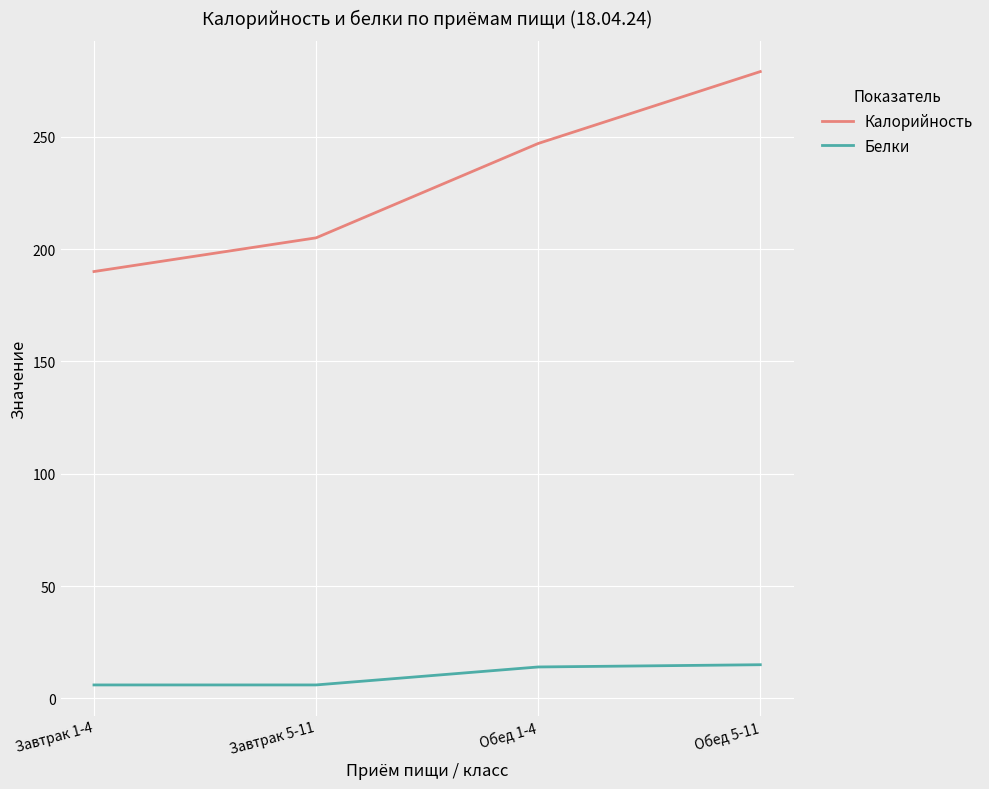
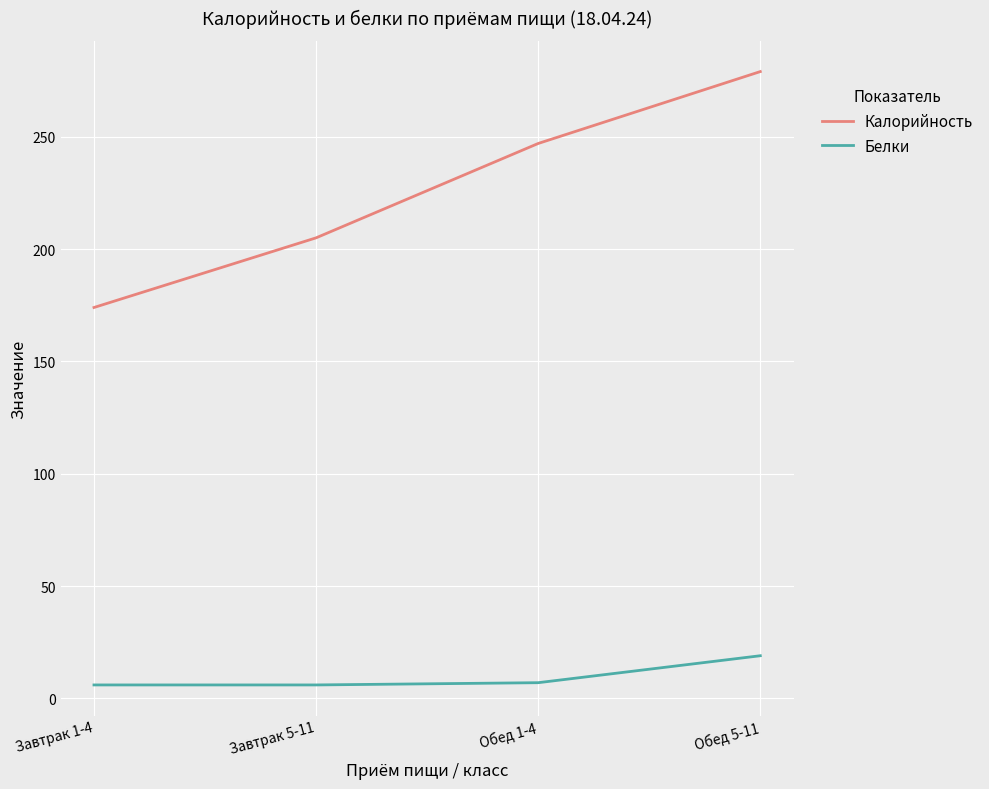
  {
    "Калорийность": {
-     "Завтрак 1-4": 190,
+     "Завтрак 1-4": 174,
      "Завтрак 5-11": 205,
      "Обед 1-4": 247,
      "Обед 5-11": 279
    },
    "Белки": {
      "Завтрак 1-4": 6,
      "Завтрак 5-11": 6,
-     "Обед 1-4": 14,
-     "Обед 5-11": 15
+     "Обед 1-4": 7,
+     "Обед 5-11": 19
    }
  }
